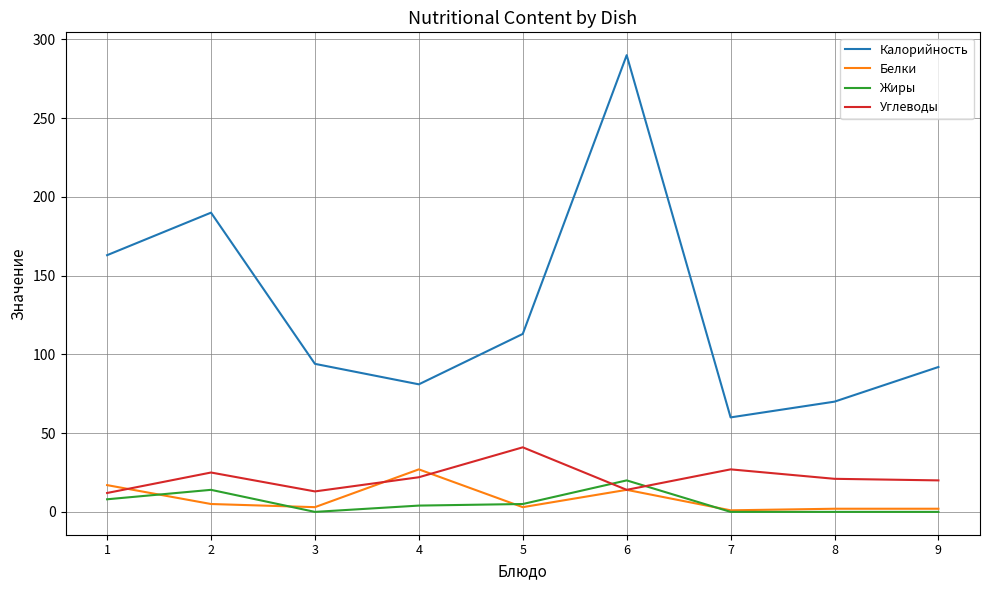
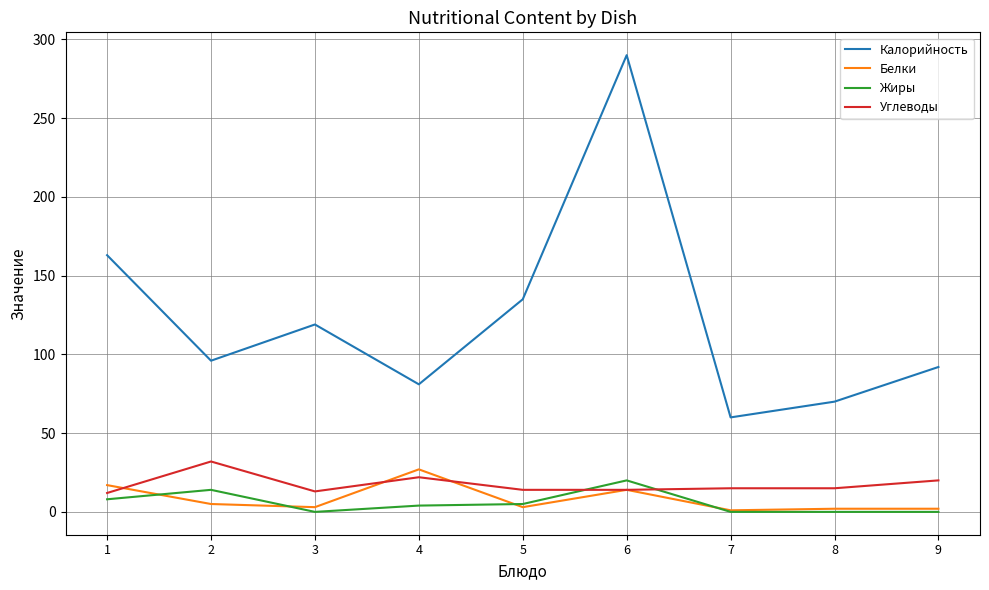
  {
    "Калорийность": {
      "1": 163,
-     "2": 190,
-     "3": 94,
+     "2": 96,
+     "3": 119,
      "4": 81,
-     "5": 113,
+     "5": 135,
      "6": 290,
      "7": 60,
      "8": 70,
      "9": 92
    },
    "Белки": {
      "1": 17,
      "2": 5,
      "3": 3,
      "4": 27,
      "5": 3,
      "8": 2,
      "9": 2
    },
    "Жиры": {
      "1": 8,
      "2": 14,
      "3": 0,
      "4": 4,
      "5": 5,
      "6": 20,
      "8": 0,
      "9": 0
    },
    "Углеводы": {
      "1": 12,
-     "2": 25,
+     "2": 32,
      "3": 13,
      "4": 22,
-     "5": 41,
-     "7": 27,
-     "8": 21,
+     "5": 14,
+     "7": 15,
+     "8": 15,
      "9": 20
    }
  }
